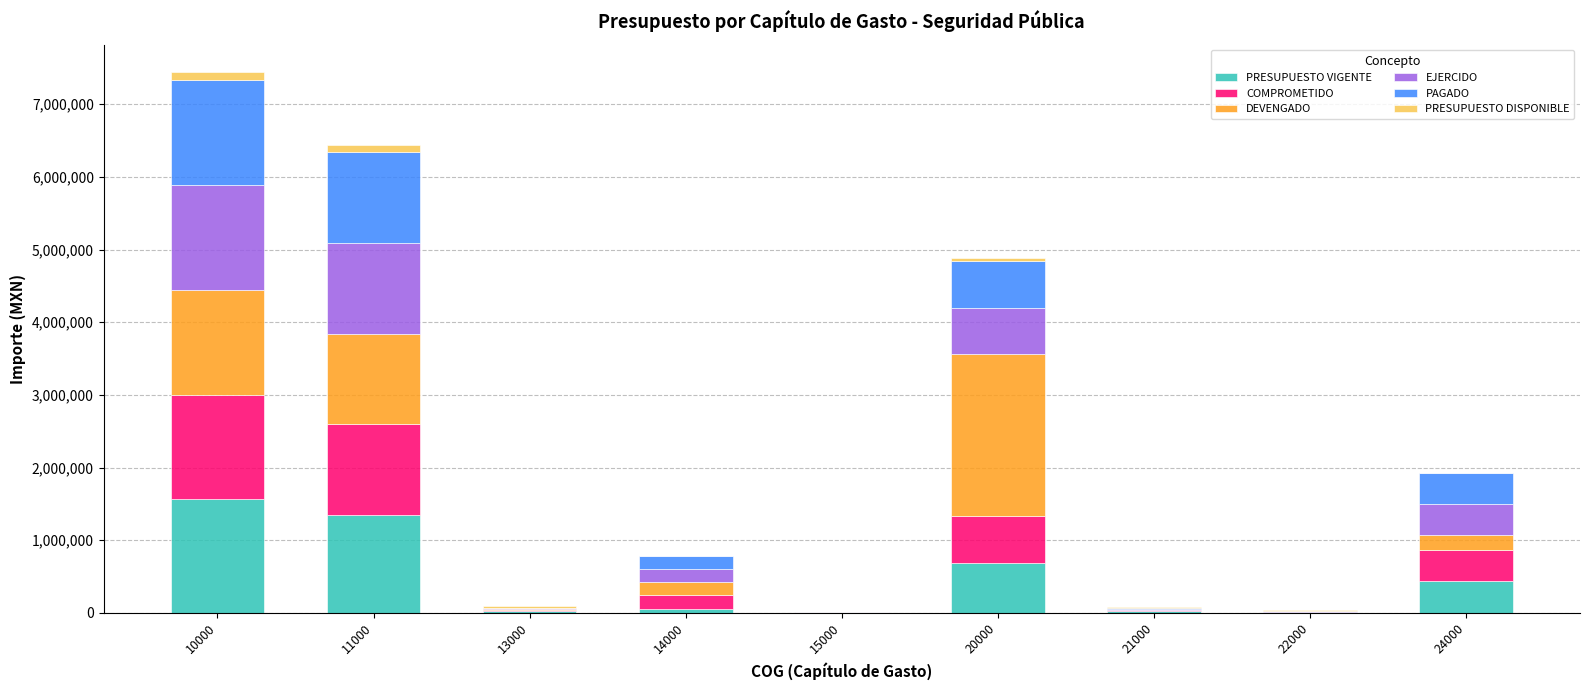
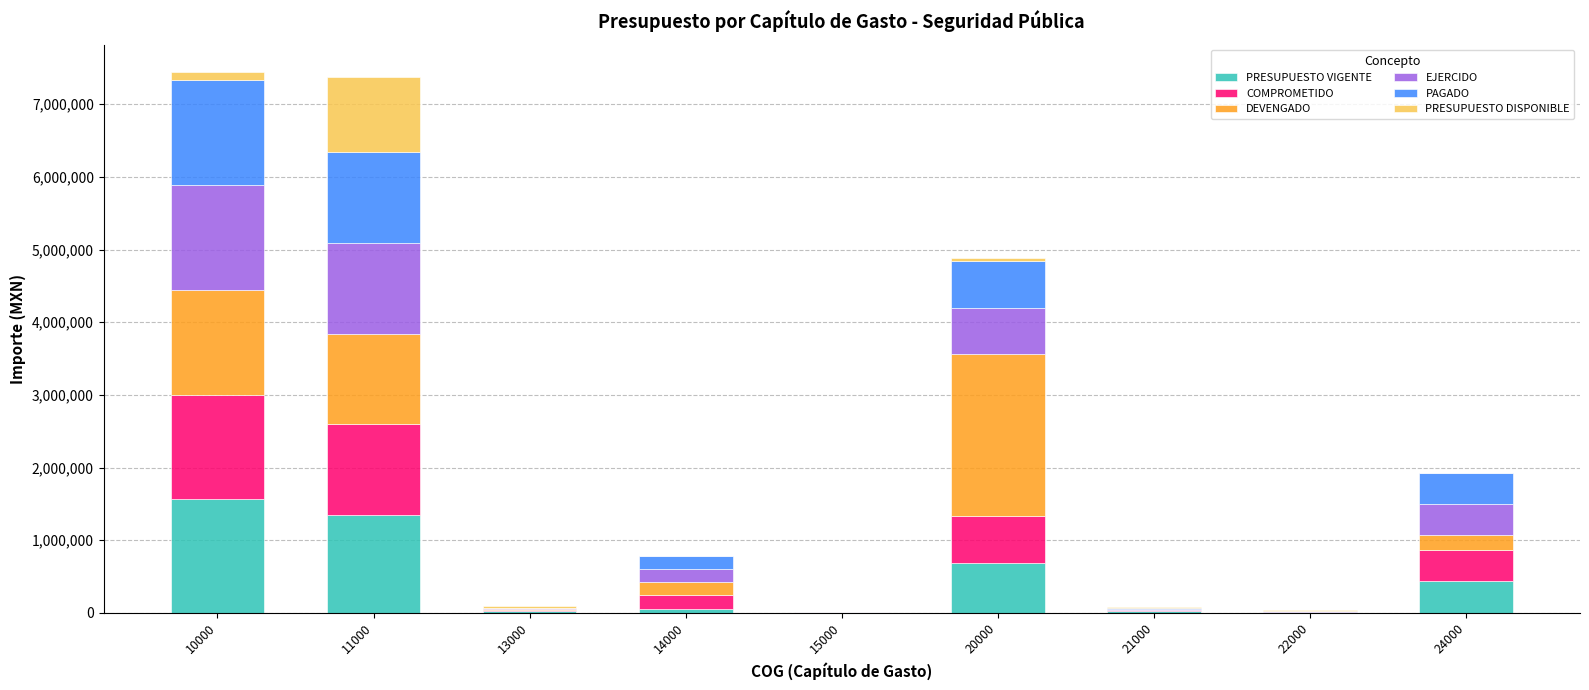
  {
    "PRESUPUESTO VIGENTE": {
      "10000": "1,600,000",
      "11000": "1,300,000",
      "14000": "100,000",
      "20000": "700,000",
      "24000": "400,000"
    },
    "COMPROMETIDO": {
      "10000": "1,400,000",
      "11000": "1,200,000",
      "14000": "200,000",
      "20000": "600,000",
      "24000": "400,000"
    },
    "DEVENGADO": {
      "10000": "1,400,000",
      "11000": "1,200,000",
      "14000": "200,000",
      "20000": "2,200,000",
      "24000": "200,000"
    },
    "EJERCIDO": {
      "10000": "1,400,000",
      "11000": "1,200,000",
      "14000": "200,000",
      "20000": "600,000",
      "24000": "400,000"
    },
    "PAGADO": {
      "10000": "1,400,000",
      "11000": "1,200,000",
      "14000": "200,000",
      "20000": "600,000",
      "24000": "400,000"
    },
    "PRESUPUESTO DISPONIBLE": {
      "10000": "100,000",
-     "11000": "100,000",
+     "11000": "1,000,000",
      "14000": "0",
      "20000": "0",
      "24000": "0"
    }
  }
